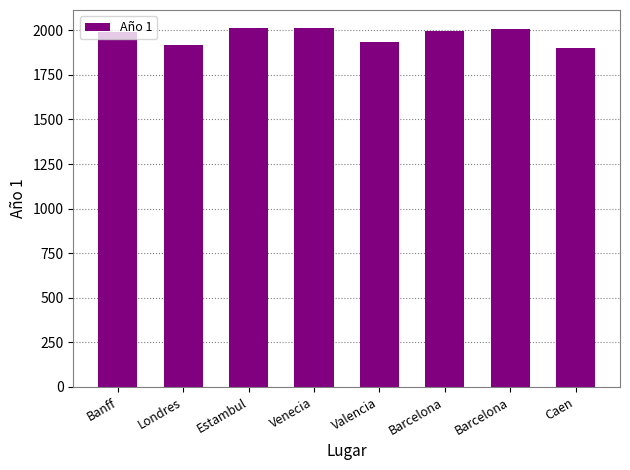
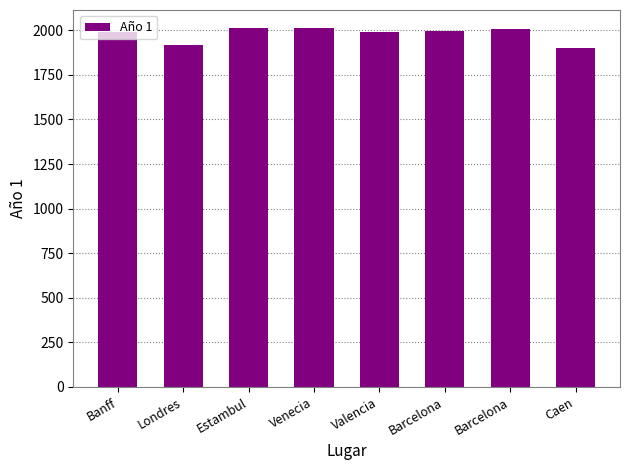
  {
    "Londres": 1920,
    "Estambul": 2010,
    "Venecia": 2010,
-   "Valencia": 1940,
+   "Valencia": 1990,
    "Caen": 1900
  }
